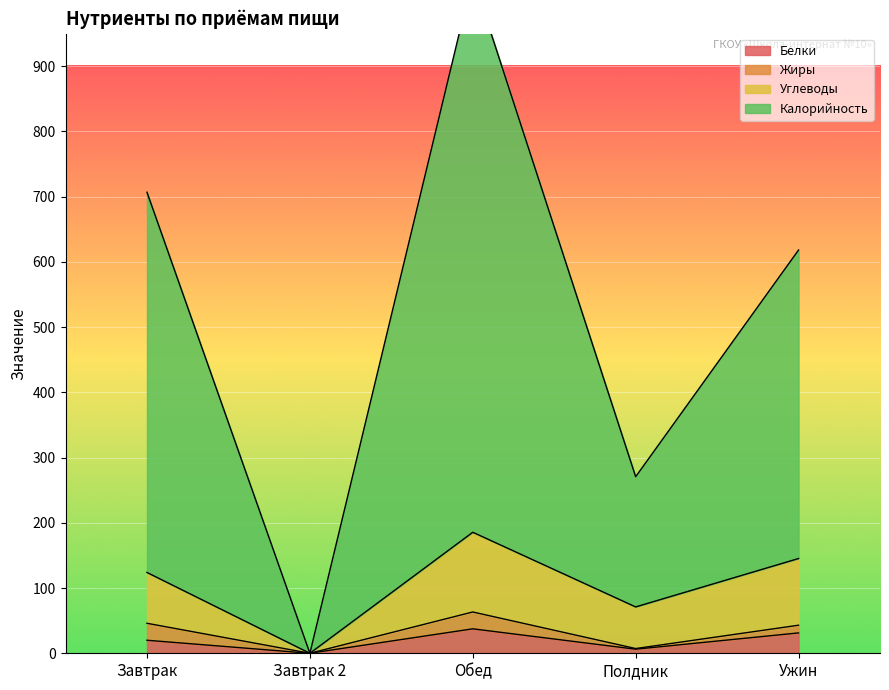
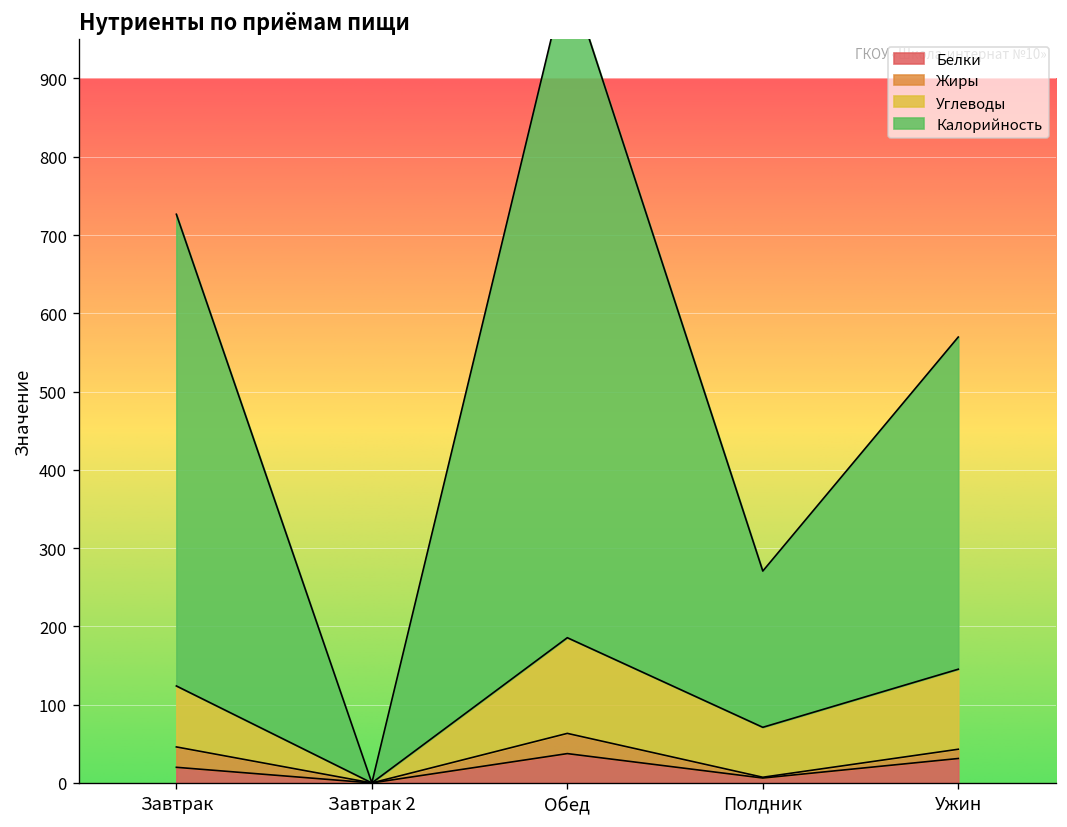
  {
    "Калорийность": {
-     "Завтрак": 580,
+     "Завтрак": 600,
      "Полдник": 200,
-     "Ужин": 470
+     "Ужин": 420
    }
  }
